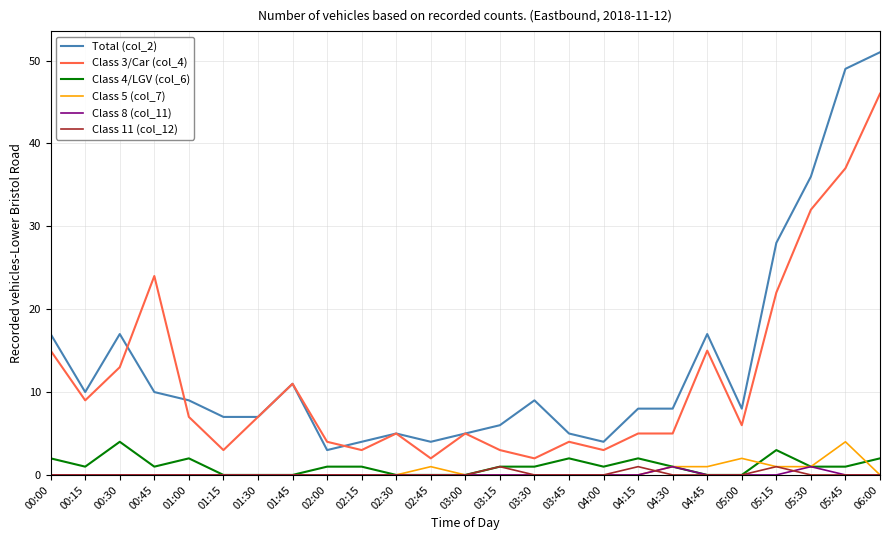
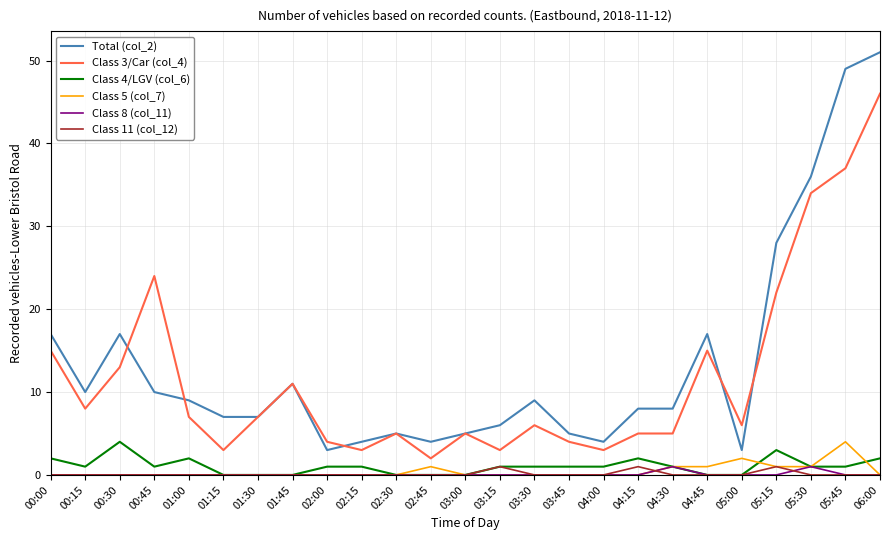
  {
    "Total (col_2)": {
      "00:00": 17,
      "00:15": 10,
      "00:30": 17,
      "00:45": 10,
      "01:00": 9,
      "01:15": 7,
      "02:00": 3,
      "02:15": 4,
      "02:45": 4,
      "03:15": 6,
      "03:30": 9,
      "03:45": 5,
      "04:00": 4,
      "04:15": 8,
      "04:30": 8,
      "04:45": 17,
-     "05:00": 8,
+     "05:00": 3,
      "05:15": 28,
      "05:30": 36,
      "05:45": 49,
      "06:00": 51
    },
    "Class 3/Car (col_4)": {
      "00:00": 15,
-     "00:15": 9,
+     "00:15": 8,
      "00:30": 13,
      "00:45": 24,
      "01:00": 7,
      "01:15": 3,
      "02:00": 4,
      "02:15": 3,
      "02:45": 2,
      "03:15": 3,
-     "03:30": 2,
+     "03:30": 6,
      "03:45": 4,
      "04:00": 3,
      "04:15": 5,
      "04:30": 5,
      "04:45": 15,
      "05:00": 6,
      "05:15": 22,
-     "05:30": 32,
+     "05:30": 34,
      "05:45": 37,
      "06:00": 46
    },
    "Class 4/LGV (col_6)": {
      "00:00": 2,
      "00:15": 1,
      "00:30": 4,
      "00:45": 1,
      "01:00": 2,
      "02:00": 1,
      "02:15": 1,
      "03:30": 1,
-     "03:45": 2,
+     "03:45": 1,
      "04:00": 1,
      "04:15": 2,
      "05:15": 3,
      "05:45": 1,
      "06:00": 2
    },
    "Class 5 (col_7)": {
      "02:45": 1,
      "04:45": 1,
      "05:00": 2,
      "05:45": 4
    },
    "Class 8 (col_11)": {
      "05:15": 0
    },
    "Class 11 (col_12)": {
      "04:15": 1,
      "04:30": 0,
      "05:30": 0
    }
  }
